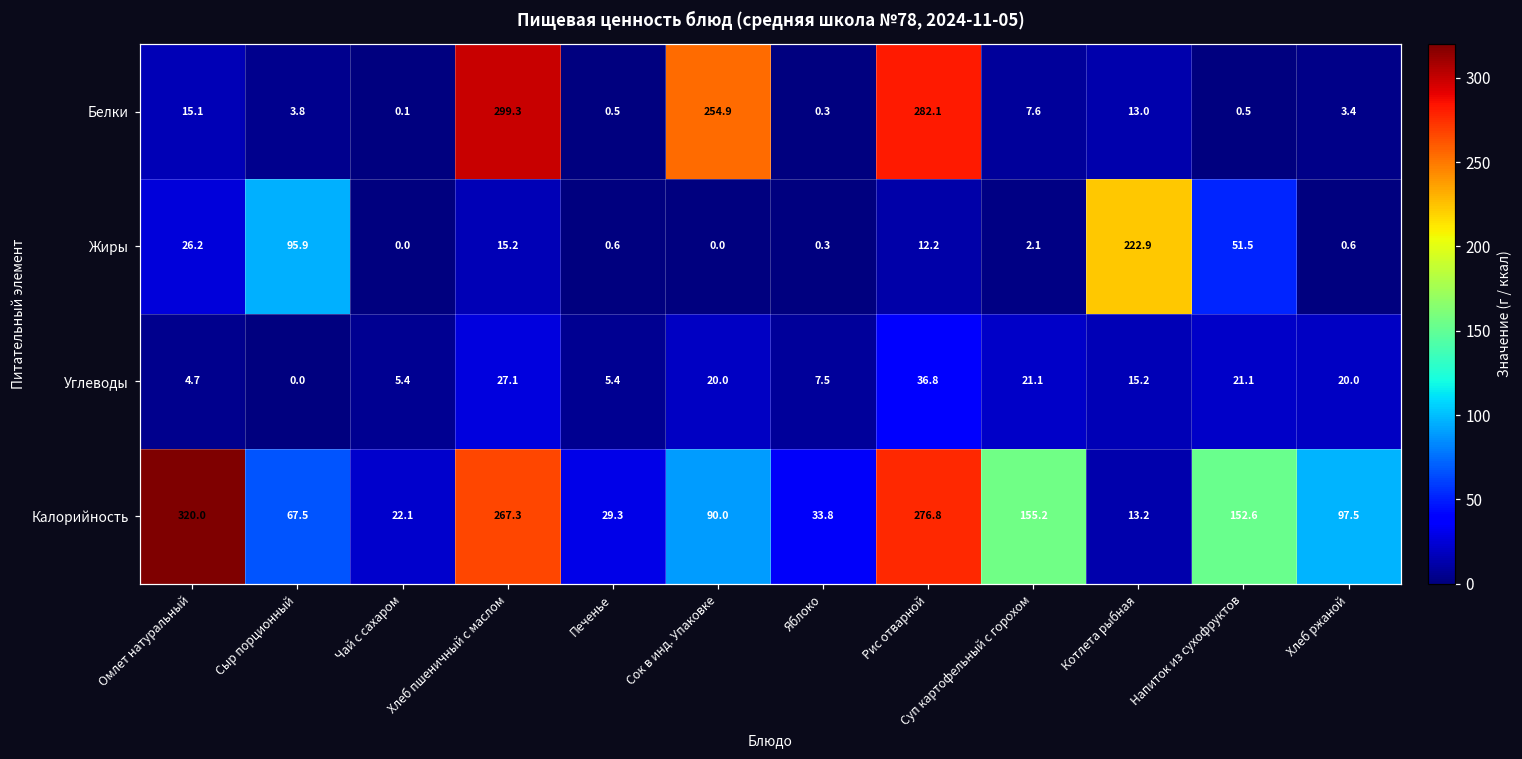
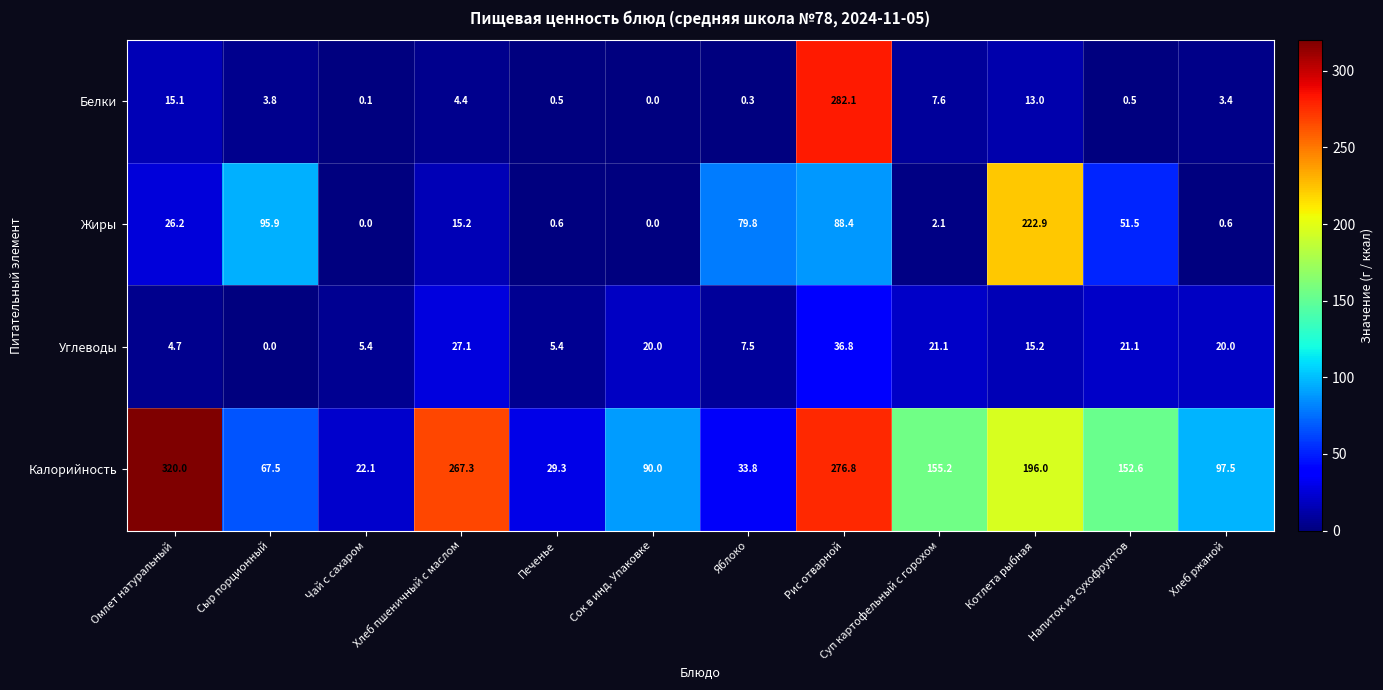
  {
    "Белки": {
      "Омлет натуральный": 15.1,
      "Сыр порционный": 3.8,
      "Чай с сахаром": 0.1,
-     "Хлеб пшеничный с маслом": 299.3,
+     "Хлеб пшеничный с маслом": 4.4,
      "Печенье": 0.5,
-     "Сок в инд. Упаковке": 254.9,
+     "Сок в инд. Упаковке": 0.0,
      "Яблоко": 0.3,
      "Рис отварной": 282.1,
      "Суп картофельный с горохом": 7.6,
      "Котлета рыбная": 13.0,
      "Напиток из сухофруктов": 0.5,
      "Хлеб ржаной": 3.4
    },
    "Жиры": {
      "Омлет натуральный": 26.2,
      "Сыр порционный": 95.9,
      "Чай с сахаром": 0.0,
      "Хлеб пшеничный с маслом": 15.2,
      "Печенье": 0.6,
      "Сок в инд. Упаковке": 0.0,
-     "Яблоко": 0.3,
-     "Рис отварной": 12.2,
+     "Яблоко": 79.8,
+     "Рис отварной": 88.4,
      "Суп картофельный с горохом": 2.1,
      "Котлета рыбная": 222.9,
      "Напиток из сухофруктов": 51.5,
      "Хлеб ржаной": 0.6
    },
    "Углеводы": {
      "Омлет натуральный": 4.7,
      "Сыр порционный": 0.0,
      "Чай с сахаром": 5.4,
      "Хлеб пшеничный с маслом": 27.1,
      "Печенье": 5.4,
      "Сок в инд. Упаковке": 20.0,
      "Яблоко": 7.5,
      "Рис отварной": 36.8,
      "Суп картофельный с горохом": 21.1,
      "Котлета рыбная": 15.2,
      "Напиток из сухофруктов": 21.1,
      "Хлеб ржаной": 20.0
    },
    "Калорийность": {
      "Омлет натуральный": 320.0,
      "Сыр порционный": 67.5,
      "Чай с сахаром": 22.1,
      "Хлеб пшеничный с маслом": 267.3,
      "Печенье": 29.3,
      "Сок в инд. Упаковке": 90.0,
      "Яблоко": 33.8,
      "Рис отварной": 276.8,
      "Суп картофельный с горохом": 155.2,
-     "Котлета рыбная": 13.2,
+     "Котлета рыбная": 196.0,
      "Напиток из сухофруктов": 152.6,
      "Хлеб ржаной": 97.5
    }
  }
